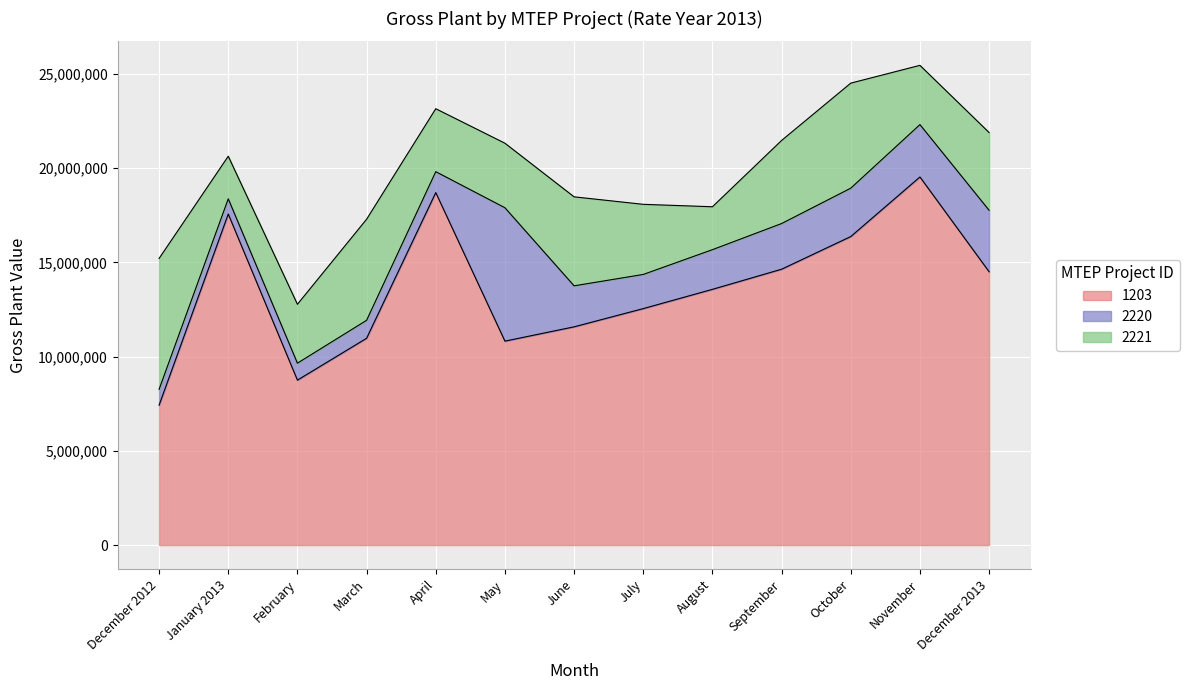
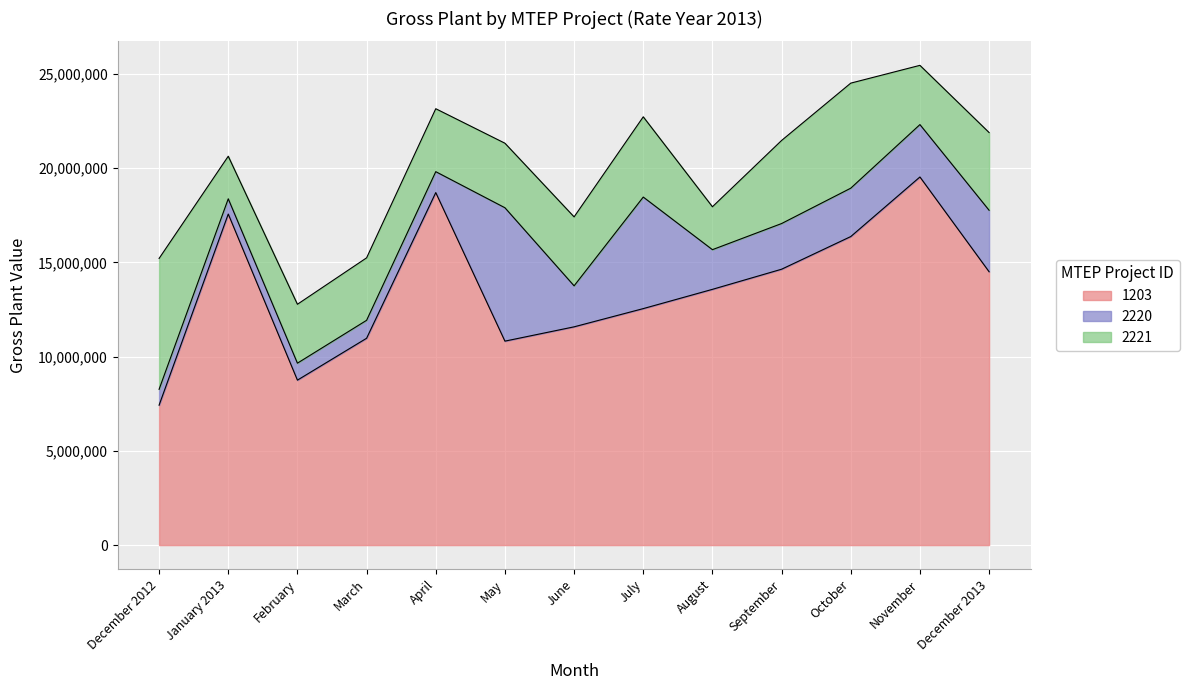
  {
    "1203": {
      "December 2012": "7,400,000",
      "January 2013": "17,600,000",
      "February": "8,700,000",
      "March": "11,000,000",
      "April": "18,700,000",
      "May": "10,800,000",
      "June": "11,600,000",
      "July": "12,500,000",
      "August": "13,600,000",
      "September": "14,600,000",
      "October": "16,400,000",
      "November": "19,500,000",
      "December 2013": "14,500,000"
    },
    "2220": {
      "December 2012": "800,000",
      "January 2013": "800,000",
      "February": "900,000",
      "March": "1,000,000",
      "April": "1,100,000",
      "May": "7,100,000",
      "June": "2,200,000",
-     "July": "1,800,000",
+     "July": "5,900,000",
      "August": "2,100,000",
      "September": "2,400,000",
      "October": "2,600,000",
      "November": "2,800,000",
      "December 2013": "3,300,000"
    },
    "2221": {
      "December 2012": "6,900,000",
      "January 2013": "2,300,000",
      "February": "3,100,000",
-     "March": "5,400,000",
+     "March": "3,300,000",
      "April": "3,300,000",
      "May": "3,400,000",
-     "June": "4,700,000",
-     "July": "3,700,000",
+     "June": "3,700,000",
+     "July": "4,300,000",
      "August": "2,300,000",
      "September": "4,400,000",
      "October": "5,600,000",
      "November": "3,100,000",
      "December 2013": "4,100,000"
    }
  }
